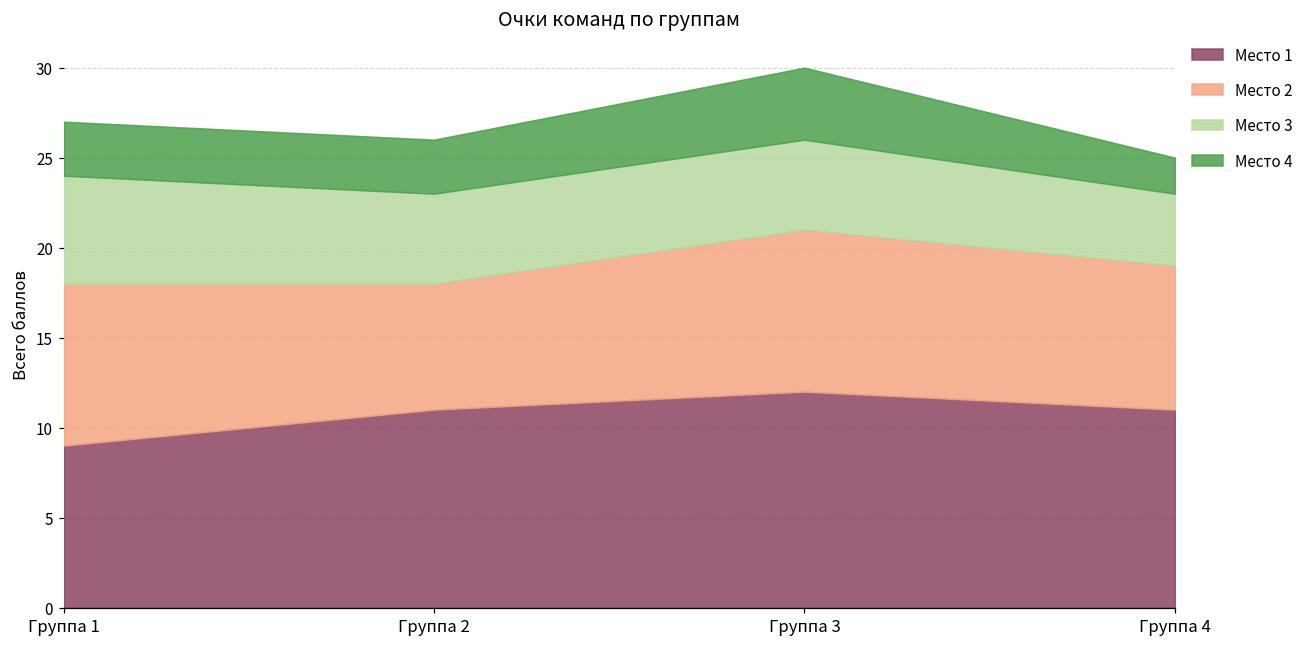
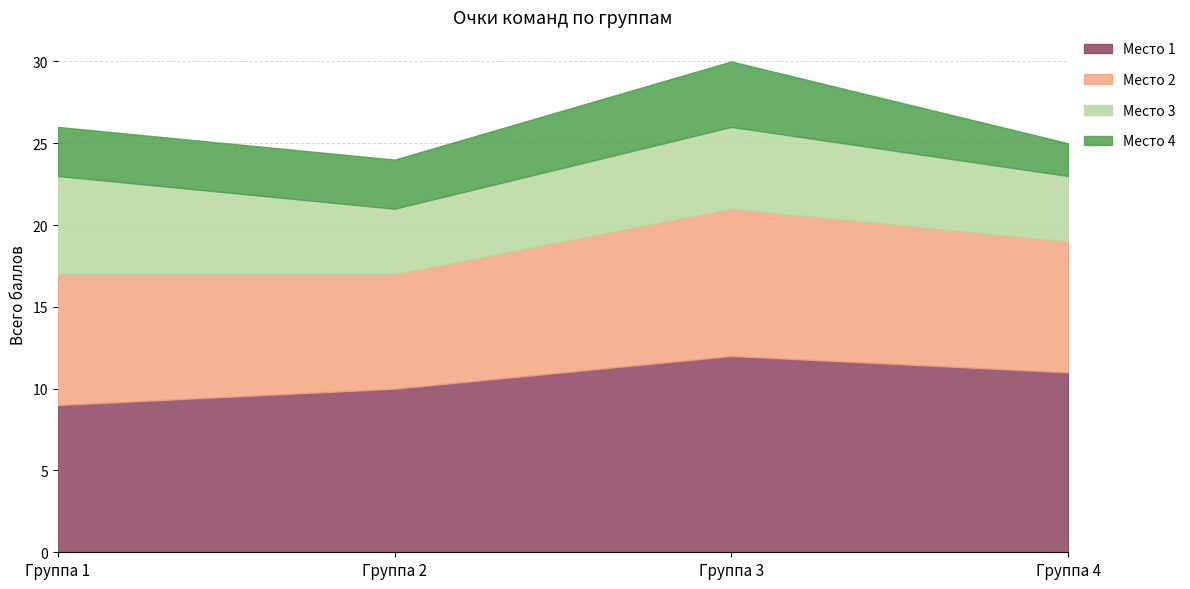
  {
    "Место 1": {
      "Группа 1": 9,
-     "Группа 2": 11,
+     "Группа 2": 10,
      "Группа 3": 12,
      "Группа 4": 11
    },
    "Место 2": {
-     "Группа 1": 9,
+     "Группа 1": 8,
      "Группа 2": 7,
      "Группа 3": 9,
      "Группа 4": 8
    },
    "Место 3": {
      "Группа 1": 6,
-     "Группа 2": 5,
+     "Группа 2": 4,
      "Группа 3": 5,
      "Группа 4": 4
    },
    "Место 4": {
      "Группа 1": 3,
      "Группа 2": 3,
      "Группа 3": 4,
      "Группа 4": 2
    }
  }
